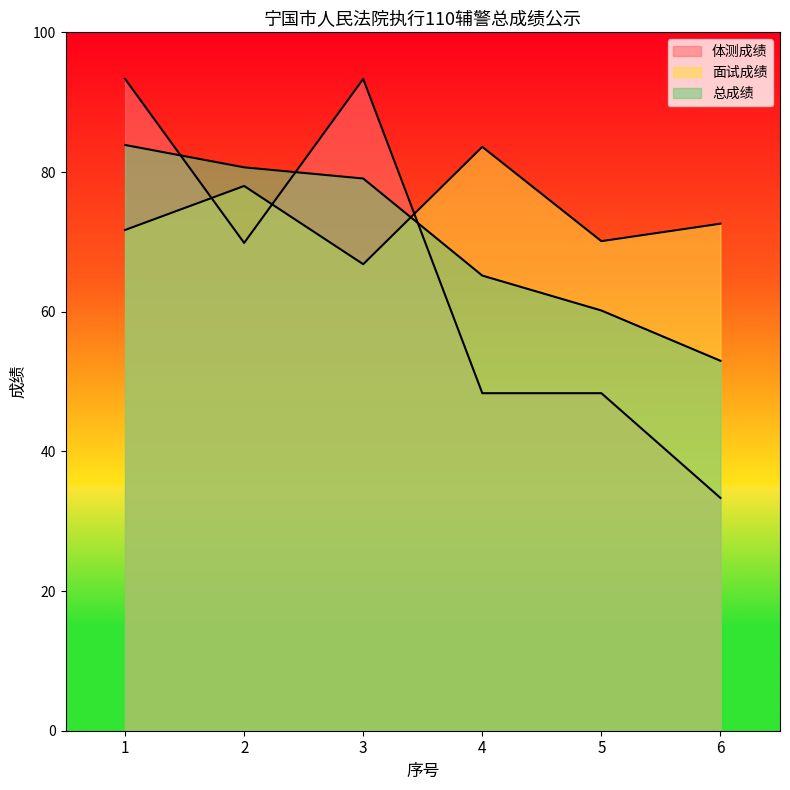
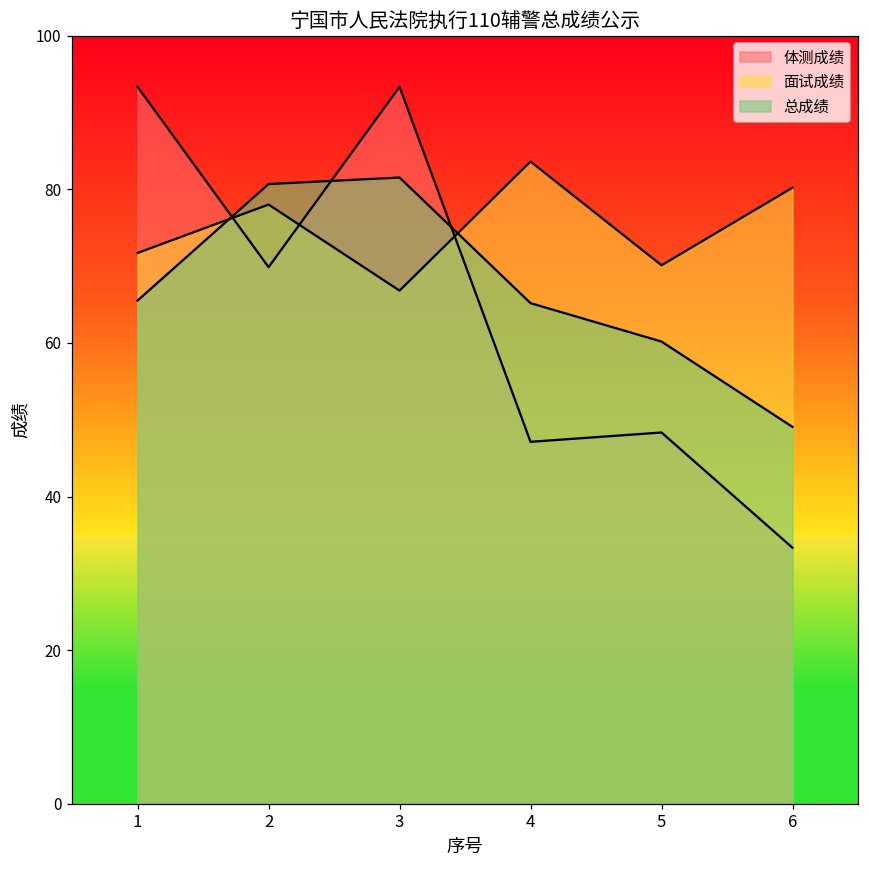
  {
    "体测成绩": {
      "1": 93,
      "2": 70,
      "3": 93,
-     "4": 48,
+     "4": 47,
      "5": 48,
      "6": 33
    },
    "面试成绩": {
      "1": 72,
      "2": 78,
      "3": 67,
      "4": 84,
      "5": 70,
-     "6": 73
+     "6": 80
    },
    "总成绩": {
-     "1": 84,
+     "1": 66,
      "2": 81,
-     "3": 79,
+     "3": 82,
      "4": 65,
      "5": 60,
-     "6": 53
+     "6": 49
    }
  }
